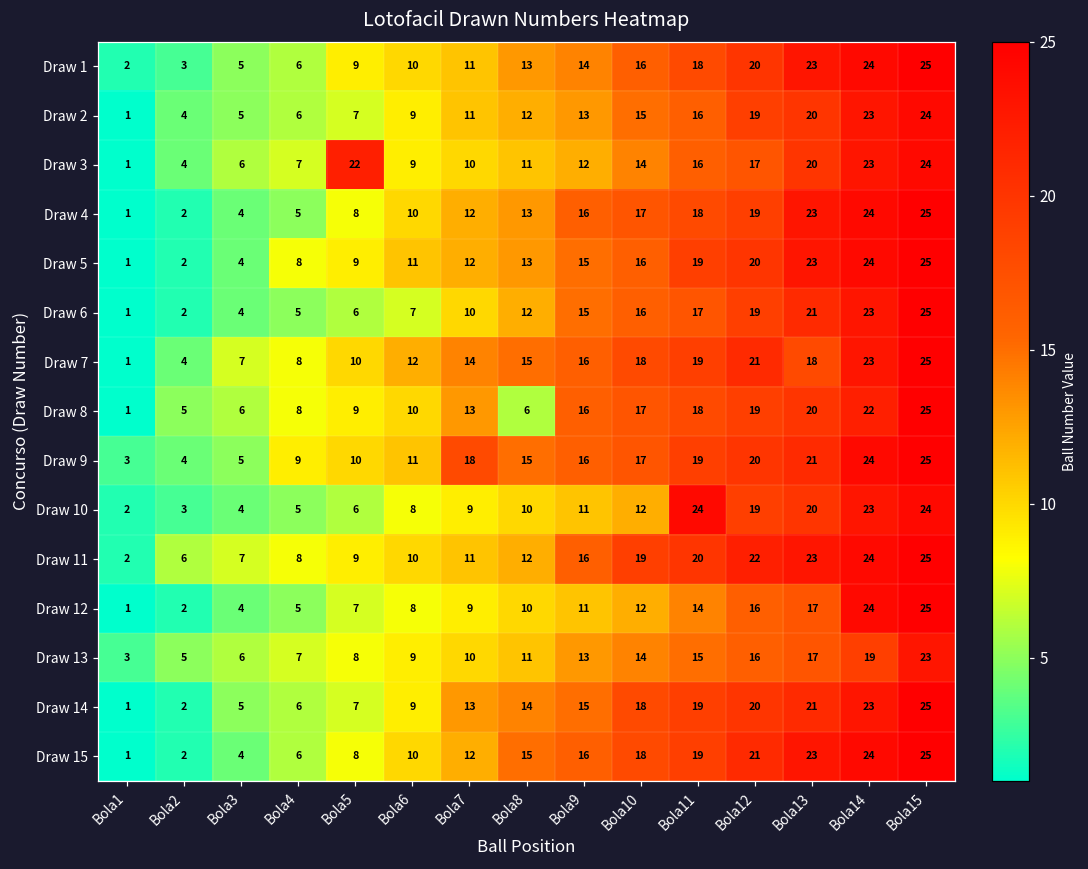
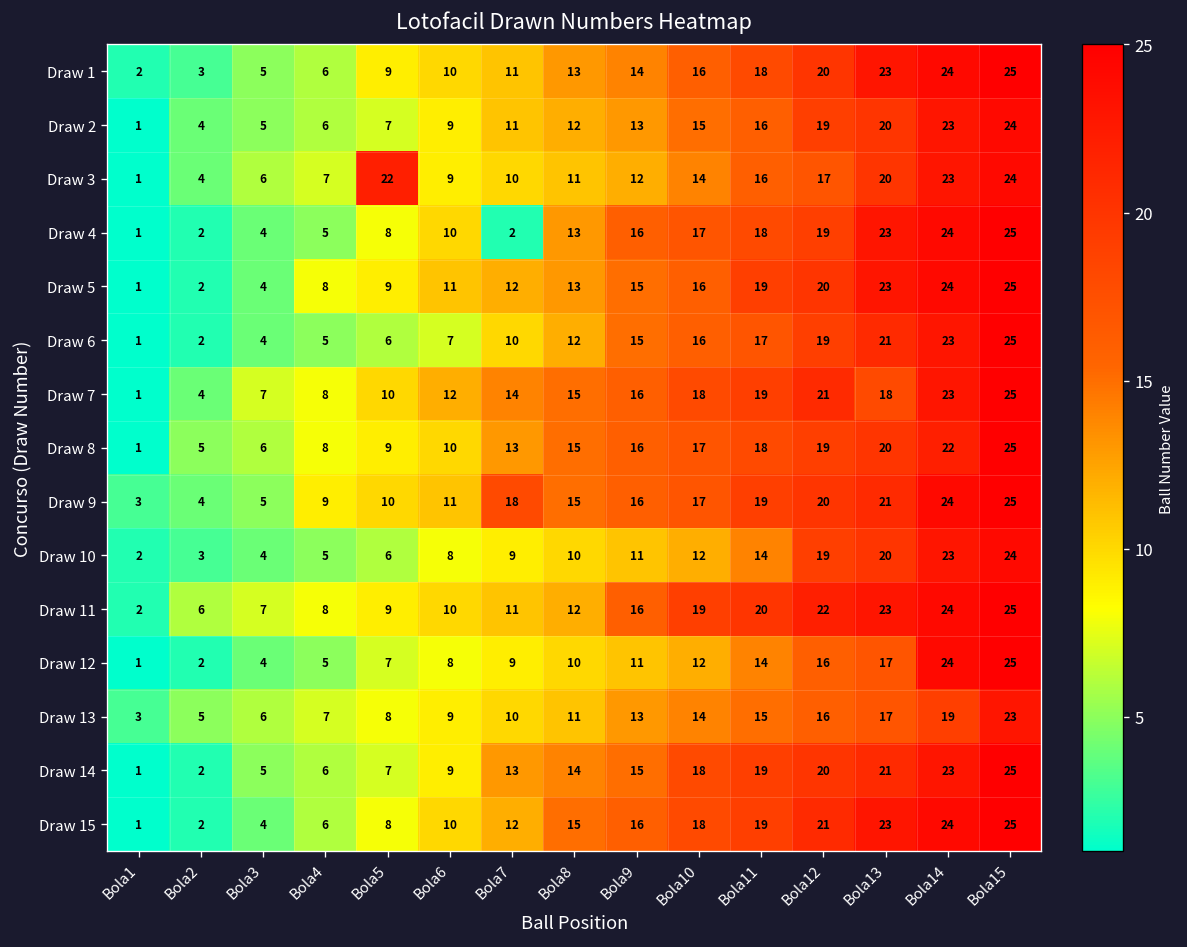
  {
    "Draw 4": {
      "Bola1": 1,
      "Bola2": 2,
      "Bola3": 4,
      "Bola4": 5,
      "Bola5": 8,
      "Bola6": 10,
-     "Bola7": 12,
+     "Bola7": 2,
      "Bola8": 13,
      "Bola9": 16,
      "Bola10": 17,
      "Bola11": 18,
      "Bola12": 19,
      "Bola13": 23,
      "Bola14": 24,
      "Bola15": 25
    },
    "Draw 8": {
      "Bola1": 1,
      "Bola2": 5,
      "Bola3": 6,
      "Bola4": 8,
      "Bola5": 9,
      "Bola6": 10,
      "Bola7": 13,
-     "Bola8": 6,
+     "Bola8": 15,
      "Bola9": 16,
      "Bola10": 17,
      "Bola11": 18,
      "Bola12": 19,
      "Bola13": 20,
      "Bola14": 22,
      "Bola15": 25
    },
    "Draw 10": {
      "Bola1": 2,
      "Bola2": 3,
      "Bola3": 4,
      "Bola4": 5,
      "Bola5": 6,
      "Bola6": 8,
      "Bola7": 9,
      "Bola8": 10,
      "Bola9": 11,
      "Bola10": 12,
-     "Bola11": 24,
+     "Bola11": 14,
      "Bola12": 19,
      "Bola13": 20,
      "Bola14": 23,
      "Bola15": 24
    }
  }
